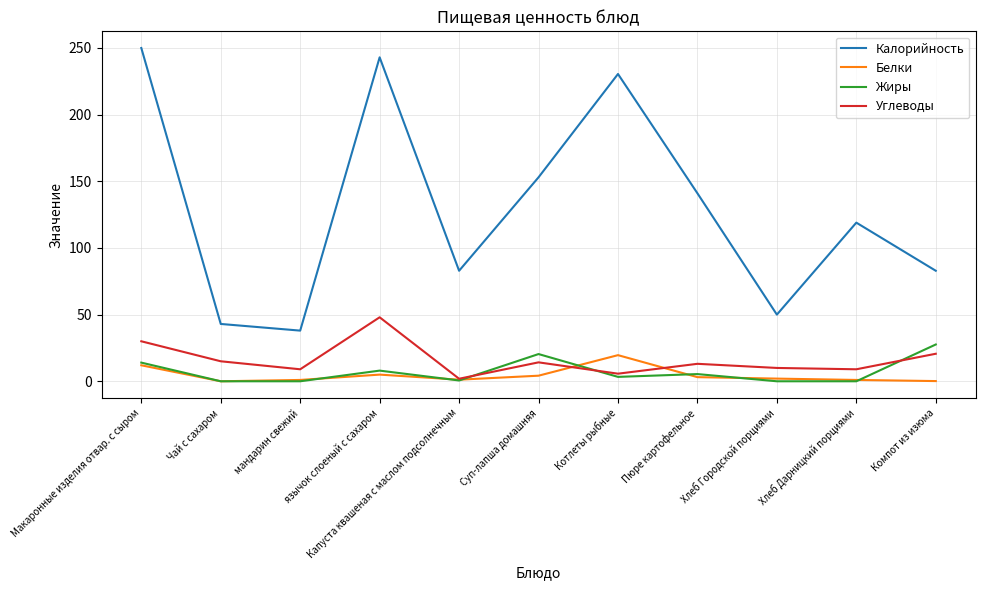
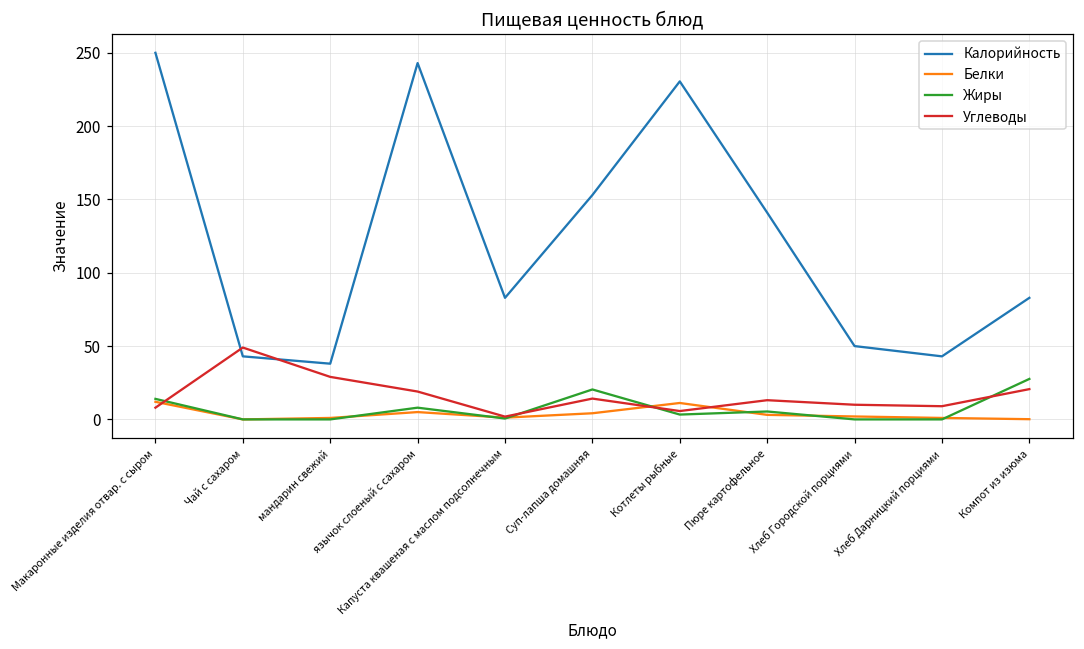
  {
    "Калорийность": {
      "Макаронные изделия отвар. с сыром": 250,
      "Чай с сахаром": 43,
      "мандарин свежий": 38,
      "язычок слоеный с сахаром": 243,
      "Капуста квашеная с маслом подсолнечным": 83,
      "Суп-лапша домашняя": 153,
      "Котлеты рыбные": 231,
      "Пюре картофельное": 141,
      "Хлеб Городской порциями": 50,
-     "Хлеб Дарницкий порциями": 119,
+     "Хлеб Дарницкий порциями": 43,
      "Компот из изюма": 83
    },
    "Белки": {
      "Макаронные изделия отвар. с сыром": 12,
      "язычок слоеный с сахаром": 5,
      "Суп-лапша домашняя": 4,
-     "Котлеты рыбные": 20,
+     "Котлеты рыбные": 11,
      "Пюре картофельное": 3,
      "Хлеб Городской порциями": 2,
      "Компот из изюма": 0
    },
    "Жиры": {
      "Макаронные изделия отвар. с сыром": 14,
      "язычок слоеный с сахаром": 8,
      "Суп-лапша домашняя": 20,
      "Котлеты рыбные": 3,
      "Пюре картофельное": 5,
      "Хлеб Городской порциями": 0,
      "Компот из изюма": 28
    },
    "Углеводы": {
-     "Макаронные изделия отвар. с сыром": 30,
-     "Чай с сахаром": 15,
-     "мандарин свежий": 9,
-     "язычок слоеный с сахаром": 48,
+     "Макаронные изделия отвар. с сыром": 8,
+     "Чай с сахаром": 49,
+     "мандарин свежий": 29,
+     "язычок слоеный с сахаром": 19,
      "Суп-лапша домашняя": 14,
      "Котлеты рыбные": 6,
      "Пюре картофельное": 13,
      "Хлеб Городской порциями": 10,
      "Хлеб Дарницкий порциями": 9,
      "Компот из изюма": 21
    }
  }
